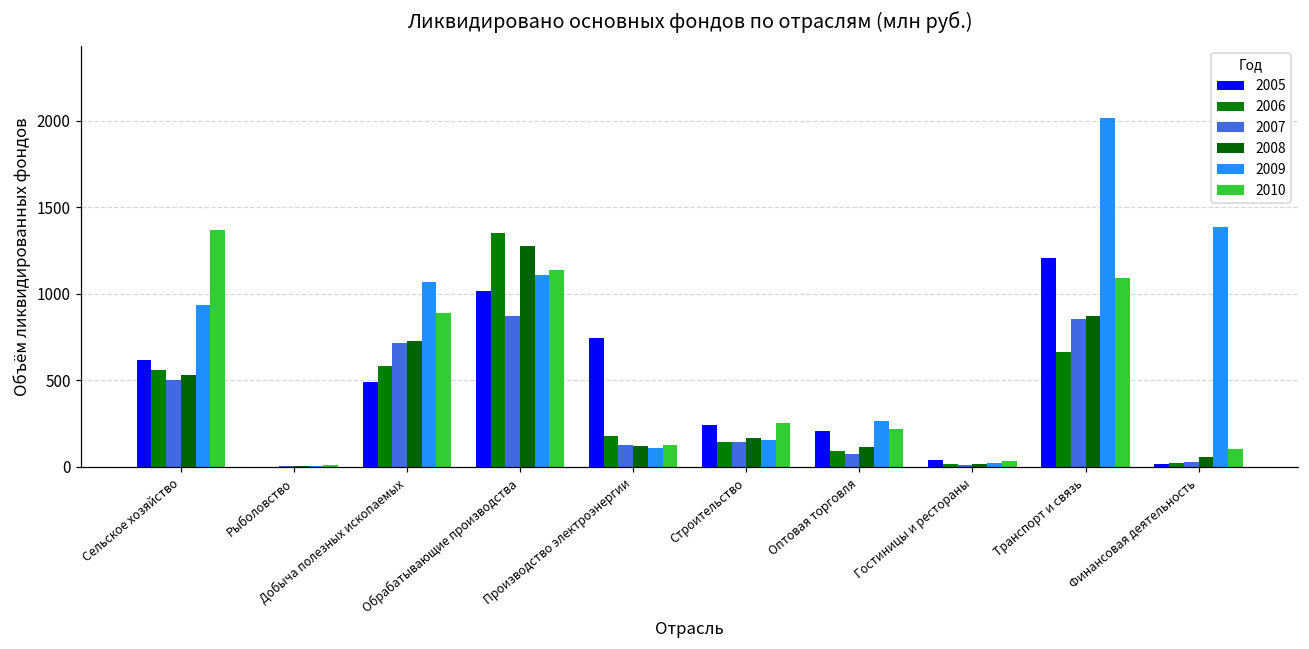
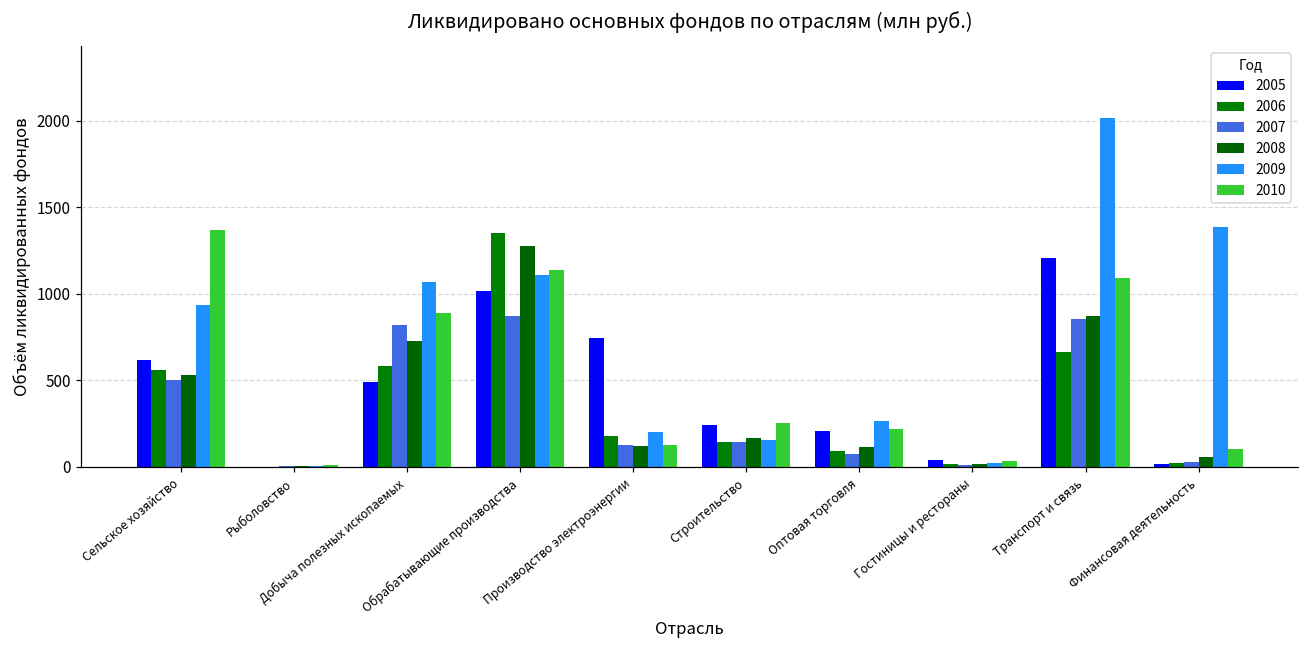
  {
    "2005": {
      "Сельское хозяйство": 620,
      "Добыча полезных ископаемых": 490,
      "Обрабатывающие производства": 1020,
      "Производство электроэнергии": 750,
      "Строительство": 240,
      "Оптовая торговля": 210,
      "Гостиницы и рестораны": 40,
      "Транспорт и связь": 1210,
      "Финансовая деятельность": 20
    },
    "2007": {
      "Сельское хозяйство": 500,
-     "Добыча полезных ископаемых": 720,
+     "Добыча полезных ископаемых": 820,
      "Обрабатывающие производства": 870,
      "Производство электроэнергии": 120,
      "Строительство": 150,
      "Оптовая торговля": 70,
      "Транспорт и связь": 860,
      "Финансовая деятельность": 30
    },
    "2009": {
      "Сельское хозяйство": 930,
      "Добыча полезных ископаемых": 1070,
      "Обрабатывающие производства": 1110,
-     "Производство электроэнергии": 110,
+     "Производство электроэнергии": 200,
      "Строительство": 150,
      "Оптовая торговля": 260,
      "Гостиницы и рестораны": 30,
      "Транспорт и связь": 2010,
      "Финансовая деятельность": 1390
    },
    "2010": {
      "Сельское хозяйство": 1370,
      "Добыча полезных ископаемых": 890,
      "Обрабатывающие производства": 1140,
      "Производство электроэнергии": 120,
      "Строительство": 250,
      "Оптовая торговля": 220,
      "Гостиницы и рестораны": 30,
      "Транспорт и связь": 1090,
      "Финансовая деятельность": 100
    }
  }
